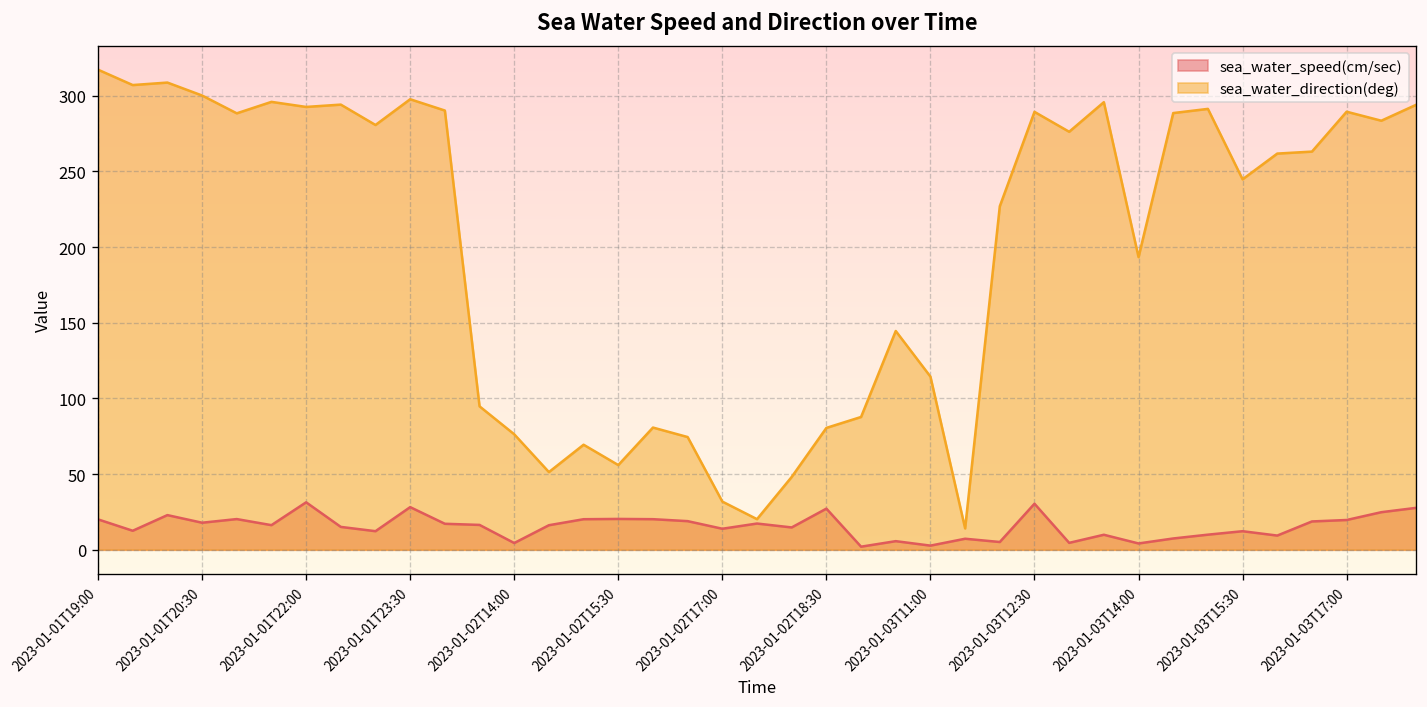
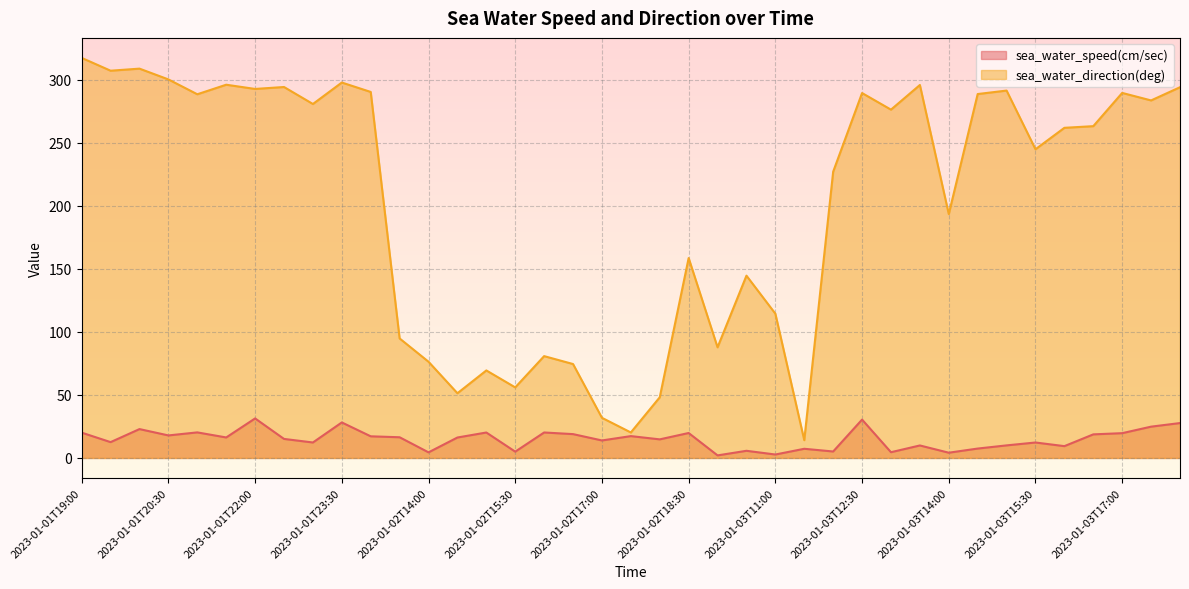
  {
    "sea_water_speed(cm/sec)": {
      "2023-01-01T19:00": 20,
      "2023-01-01T20:30": 18,
      "2023-01-01T22:00": 31,
      "2023-01-01T23:30": 28,
      "2023-01-02T14:00": 4,
-     "2023-01-02T15:30": 20,
+     "2023-01-02T15:30": 5,
      "2023-01-02T17:00": 14,
-     "2023-01-02T18:30": 27,
+     "2023-01-02T18:30": 20,
      "2023-01-03T11:00": 3,
      "2023-01-03T12:30": 30,
      "2023-01-03T14:00": 4,
      "2023-01-03T15:30": 12,
      "2023-01-03T17:00": 20
    },
    "sea_water_direction(deg)": {
      "2023-01-01T19:00": 317,
      "2023-01-01T20:30": 300,
      "2023-01-01T22:00": 293,
      "2023-01-01T23:30": 298,
      "2023-01-02T14:00": 76,
      "2023-01-02T15:30": 56,
      "2023-01-02T17:00": 32,
-     "2023-01-02T18:30": 81,
+     "2023-01-02T18:30": 159,
      "2023-01-03T11:00": 114,
      "2023-01-03T12:30": 289,
      "2023-01-03T14:00": 193,
      "2023-01-03T15:30": 245,
      "2023-01-03T17:00": 289
    }
  }
